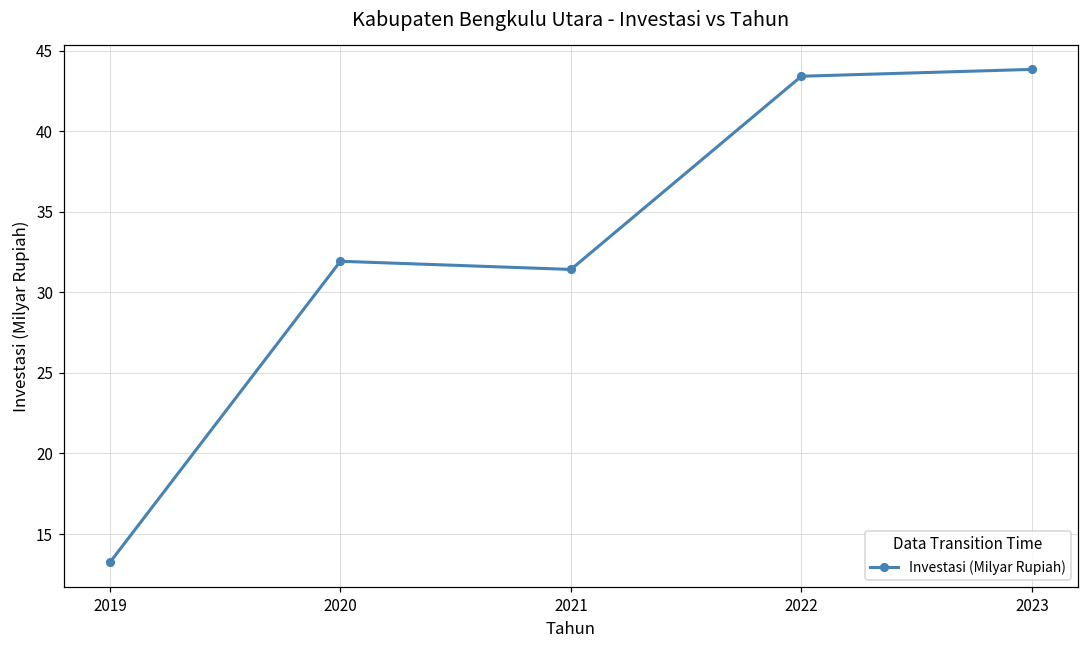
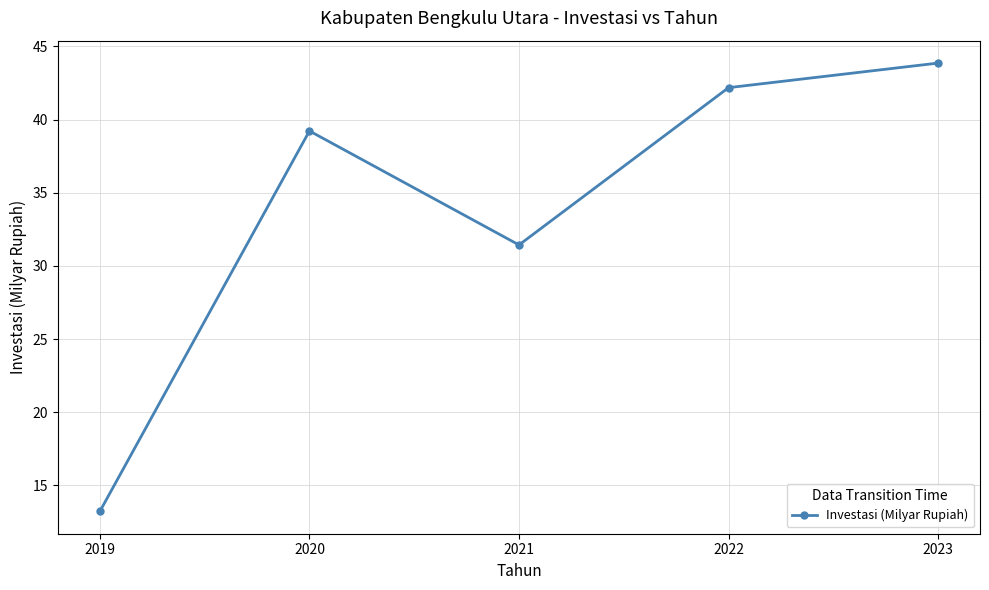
  {
    "2019": 13.2,
-   "2020": 31.9,
+   "2020": 39.2,
    "2021": 31.4,
-   "2022": 43.4,
+   "2022": 42.2,
    "2023": 43.9
  }
